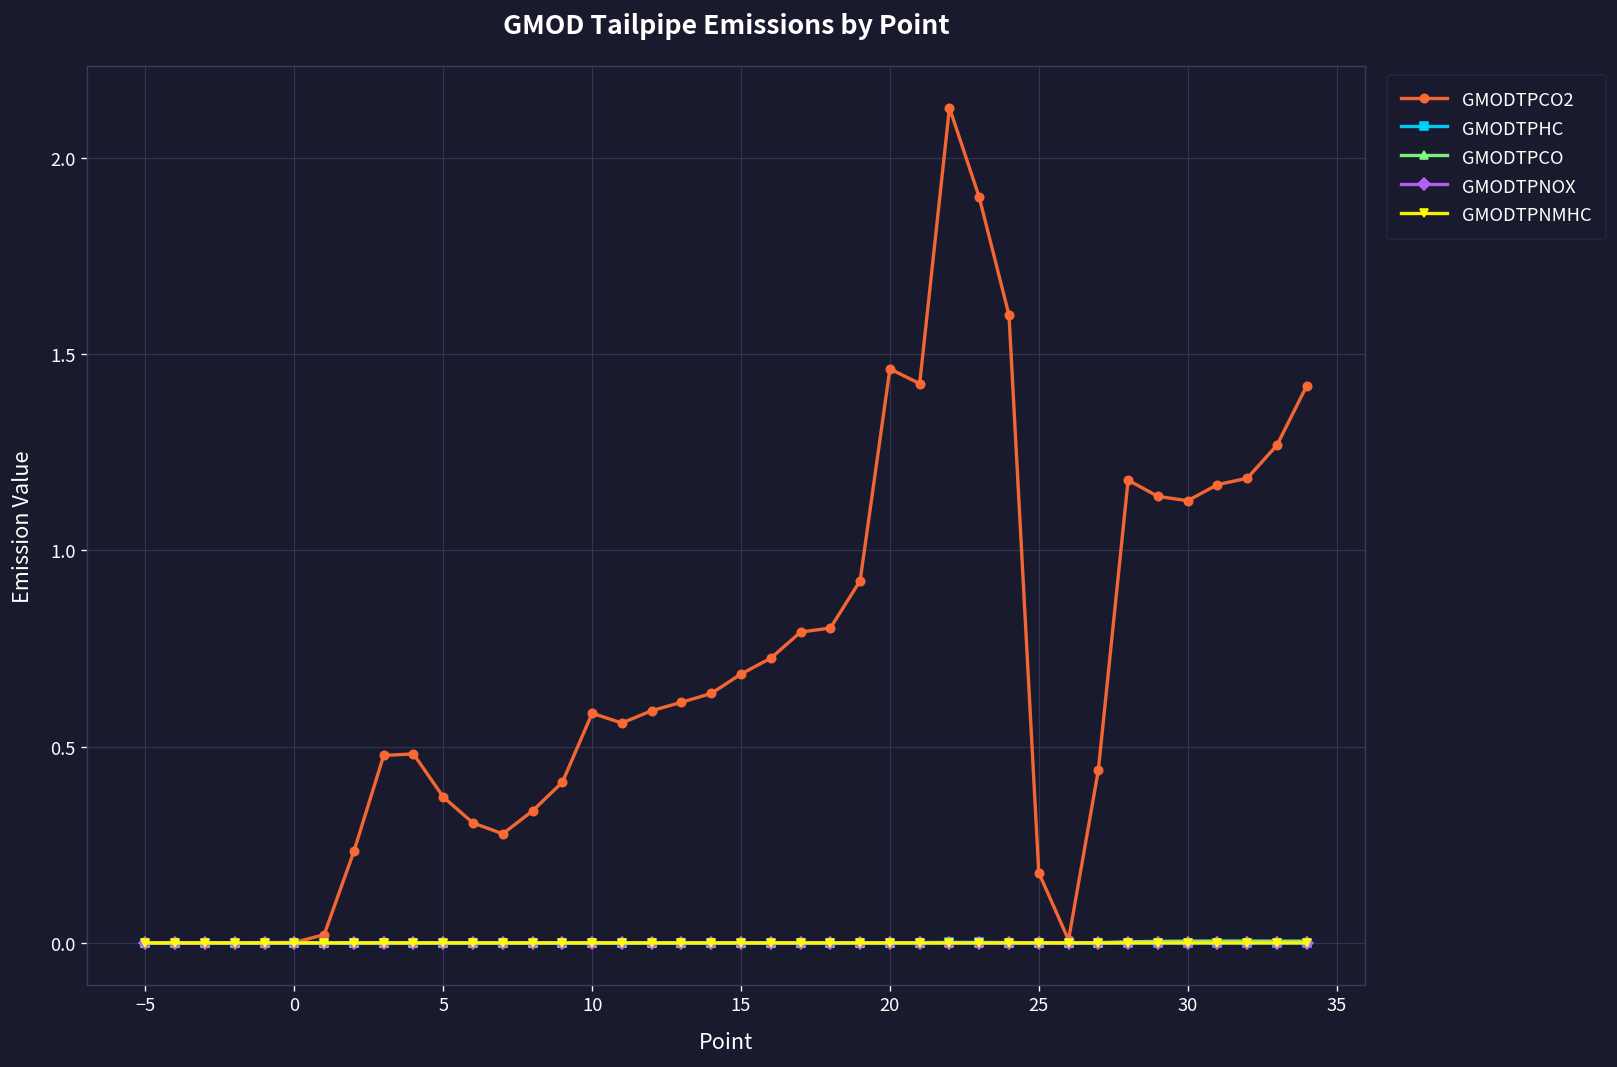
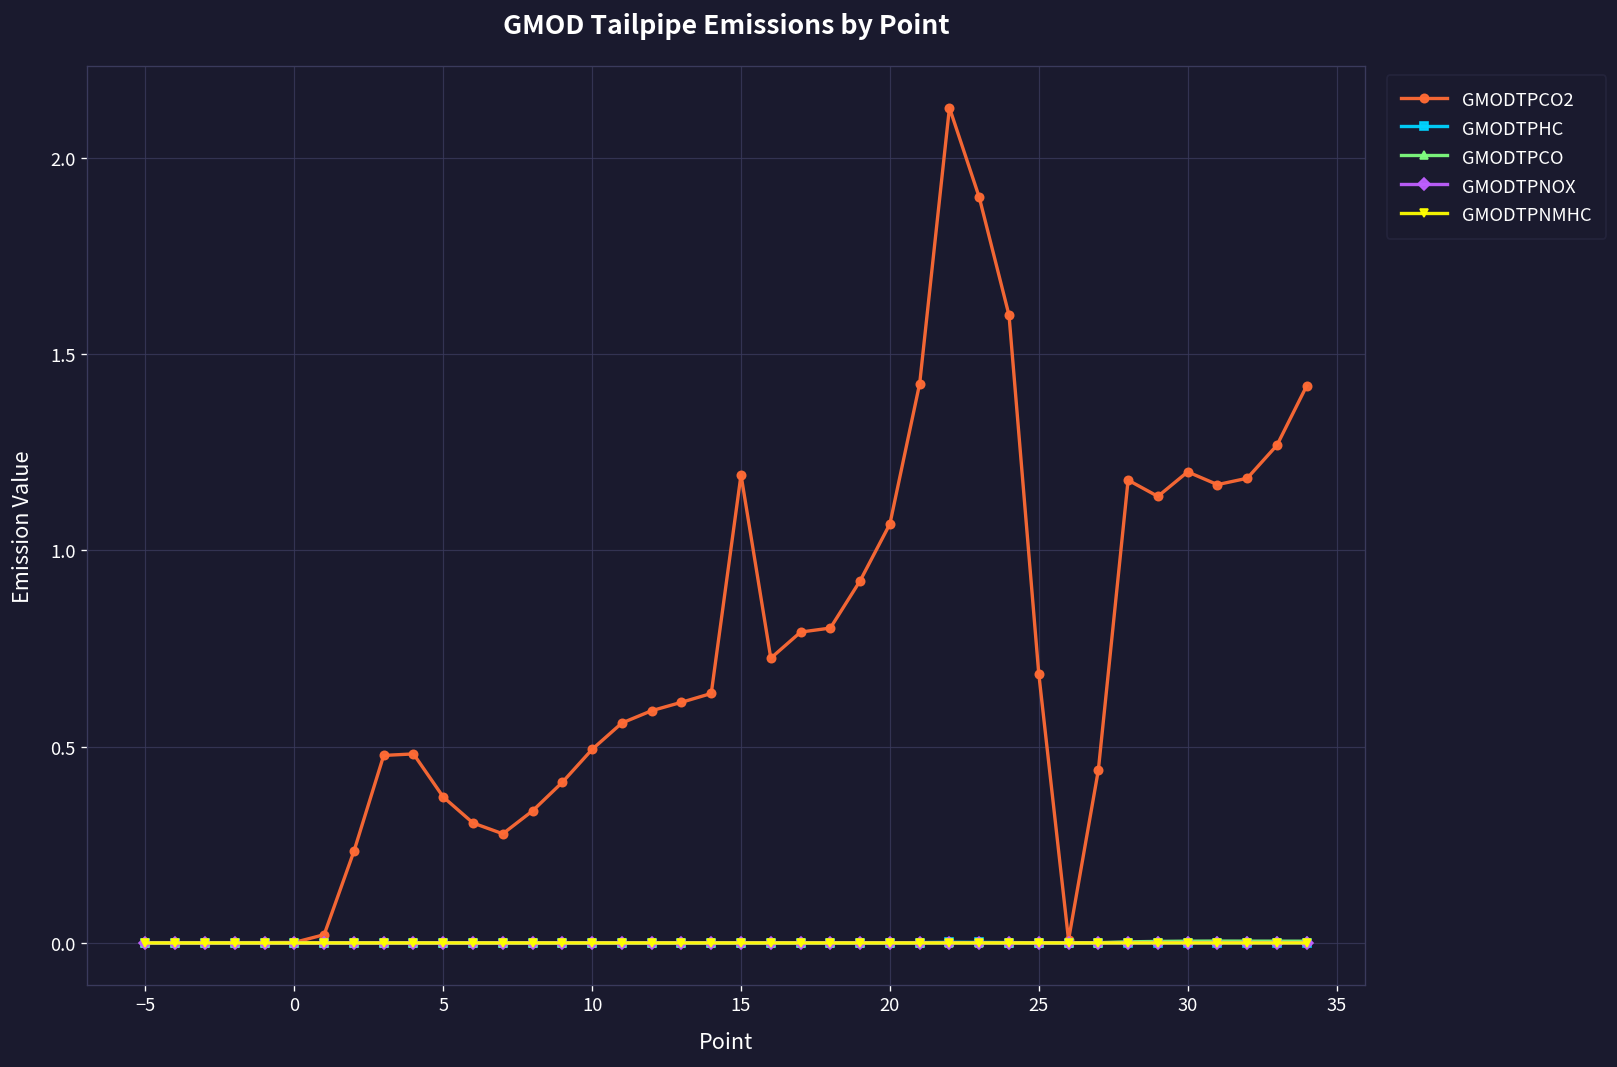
  {
    "GMODTPCO2": {
      "5": 0.37,
-     "10": 0.58,
-     "15": 0.68,
-     "20": 1.46,
-     "25": 0.18,
-     "30": 1.13
+     "10": 0.49,
+     "15": 1.19,
+     "20": 1.07,
+     "25": 0.69,
+     "30": 1.20
    }
  }
